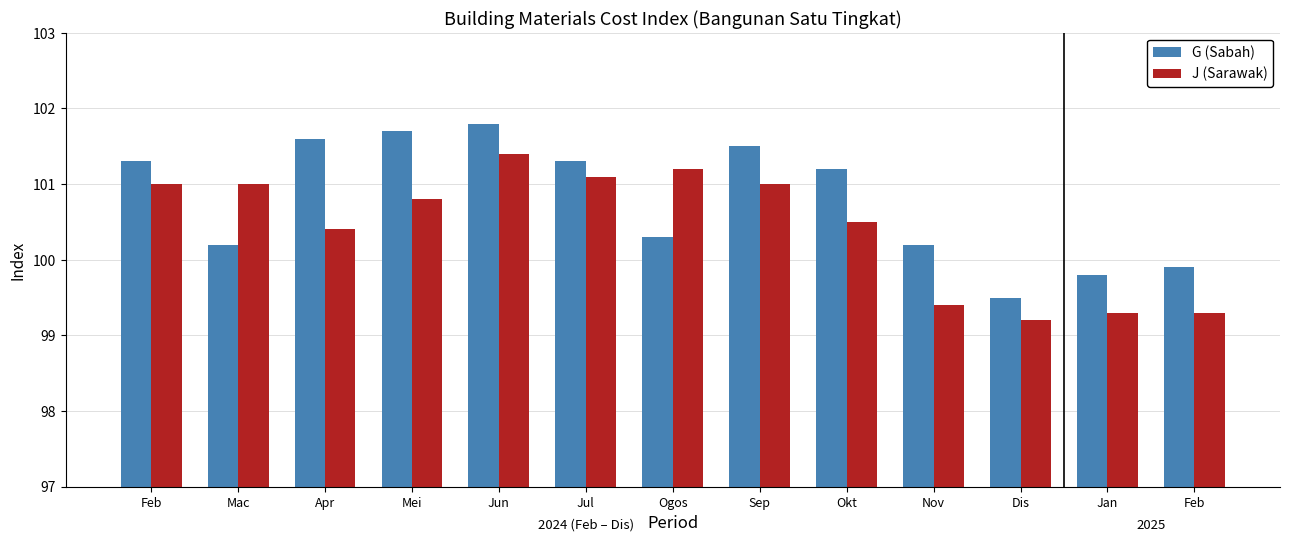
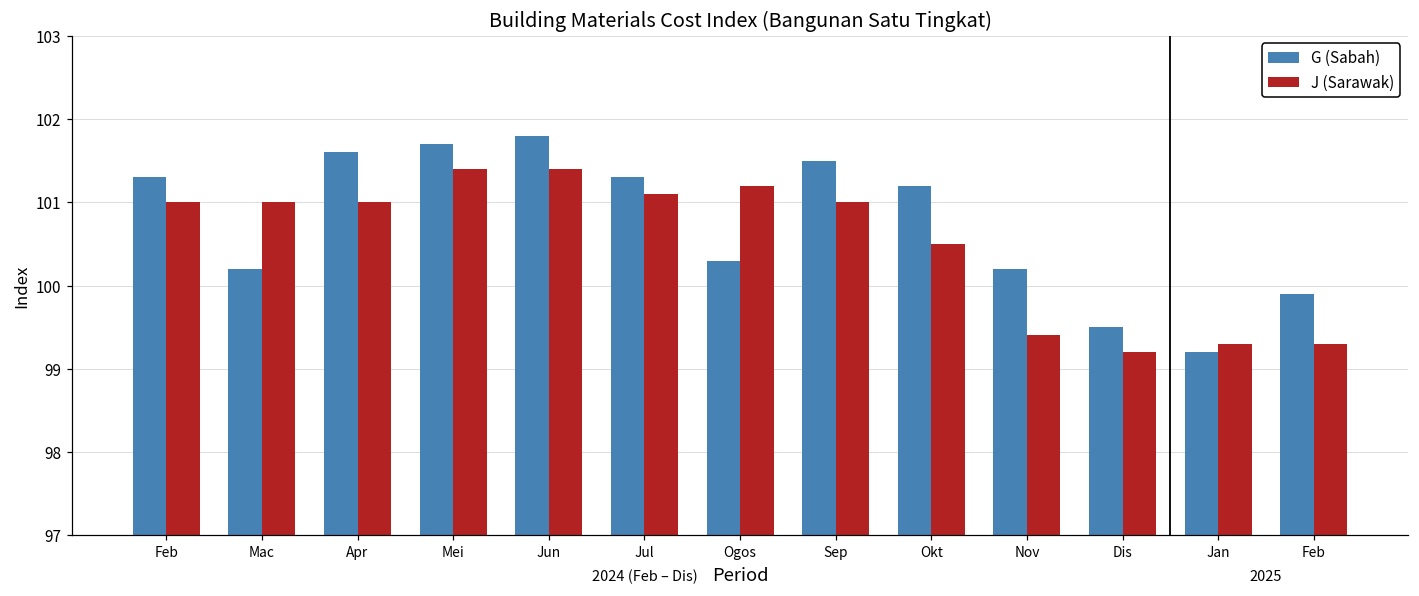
  {
    "G (Sabah)": {
      "Mac": 100.2,
      "Apr": 101.6,
      "Mei": 101.7,
      "Jun": 101.8,
      "Jul": 101.3,
      "Ogos": 100.3,
      "Sep": 101.5,
      "Okt": 101.2,
      "Nov": 100.2,
      "Dis": 99.5,
-     "Jan": 99.8
+     "Jan": 99.2
    },
    "J (Sarawak)": {
      "Mac": 101.0,
-     "Apr": 100.4,
-     "Mei": 100.8,
+     "Apr": 101.0,
+     "Mei": 101.4,
      "Jun": 101.4,
      "Ogos": 101.2,
      "Sep": 101.0,
      "Okt": 100.5,
      "Nov": 99.4,
      "Dis": 99.2,
      "Jan": 99.3
    }
  }
